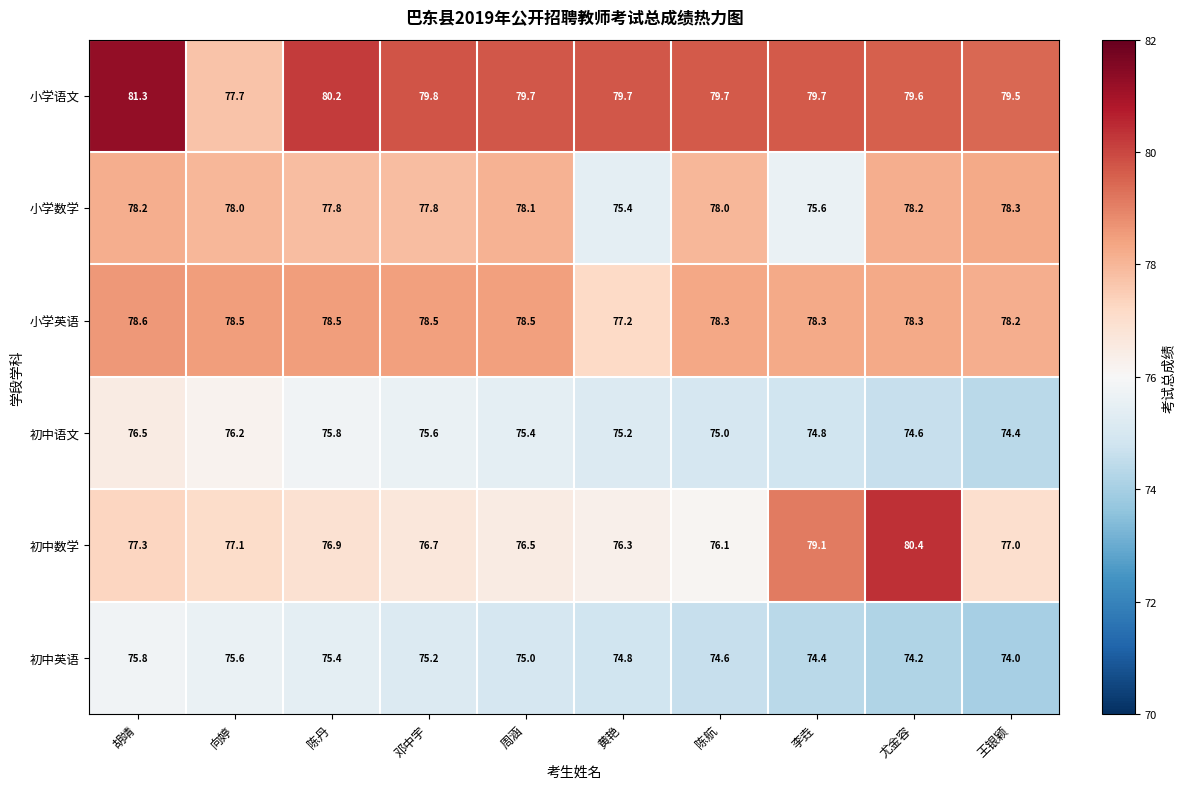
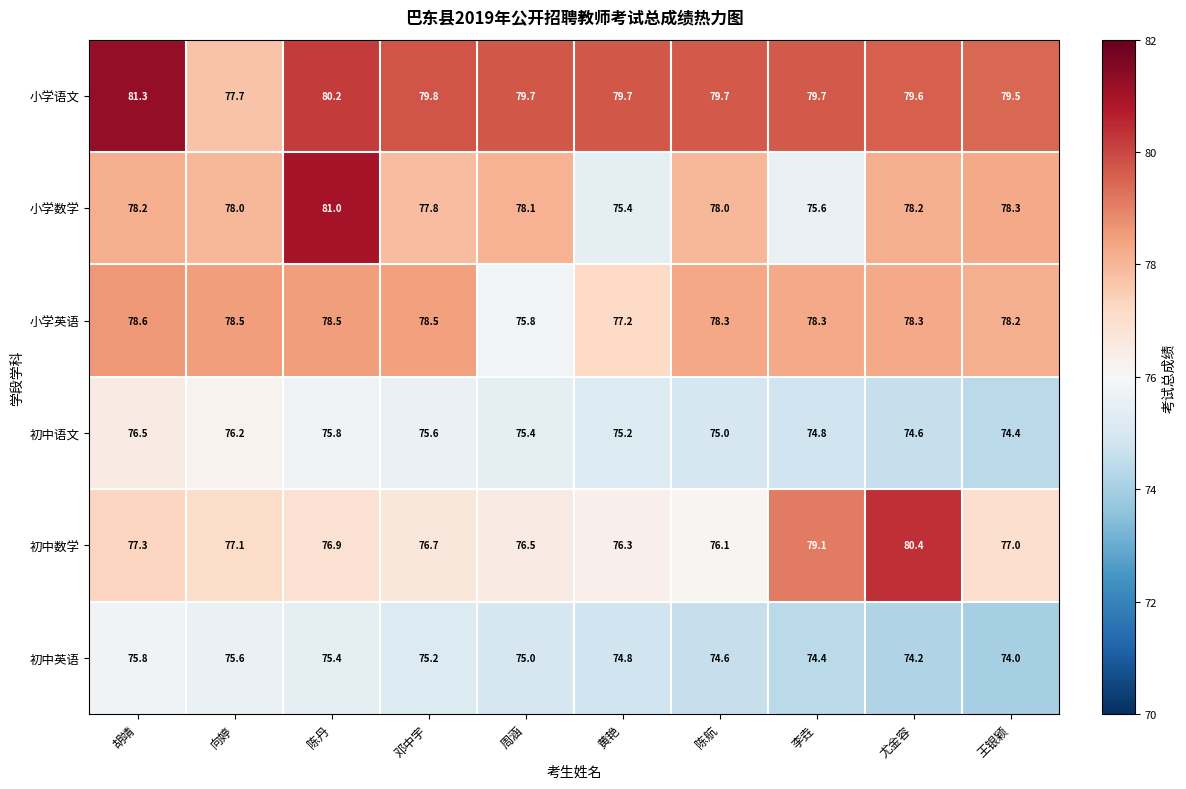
  {
    "小学语文": {
      "胡靖": 81.3,
      "向婷": 77.7,
      "陈丹": 80.2,
      "邓中宇": 79.8,
      "周涵": 79.7,
      "黄艳": 79.7,
      "陈航": 79.7,
      "李垚": 79.7,
      "尤金容": 79.6,
      "王银颖": 79.5
    },
    "小学数学": {
      "胡靖": 78.2,
      "向婷": 78.0,
-     "陈丹": 77.8,
+     "陈丹": 81.0,
      "邓中宇": 77.8,
      "周涵": 78.1,
      "黄艳": 75.4,
      "陈航": 78.0,
      "李垚": 75.6,
      "尤金容": 78.2,
      "王银颖": 78.3
    },
    "小学英语": {
      "胡靖": 78.6,
      "向婷": 78.5,
      "陈丹": 78.5,
      "邓中宇": 78.5,
-     "周涵": 78.5,
+     "周涵": 75.8,
      "黄艳": 77.2,
      "陈航": 78.3,
      "李垚": 78.3,
      "尤金容": 78.3,
      "王银颖": 78.2
    },
    "初中语文": {
      "胡靖": 76.5,
      "向婷": 76.2,
      "陈丹": 75.8,
      "邓中宇": 75.6,
      "周涵": 75.4,
      "黄艳": 75.2,
      "陈航": 75.0,
      "李垚": 74.8,
      "尤金容": 74.6,
      "王银颖": 74.4
    },
    "初中数学": {
      "胡靖": 77.3,
      "向婷": 77.1,
      "陈丹": 76.9,
      "邓中宇": 76.7,
      "周涵": 76.5,
      "黄艳": 76.3,
      "陈航": 76.1,
      "李垚": 79.1,
      "尤金容": 80.4,
      "王银颖": 77.0
    },
    "初中英语": {
      "胡靖": 75.8,
      "向婷": 75.6,
      "陈丹": 75.4,
      "邓中宇": 75.2,
      "周涵": 75.0,
      "黄艳": 74.8,
      "陈航": 74.6,
      "李垚": 74.4,
      "尤金容": 74.2,
      "王银颖": 74.0
    }
  }
